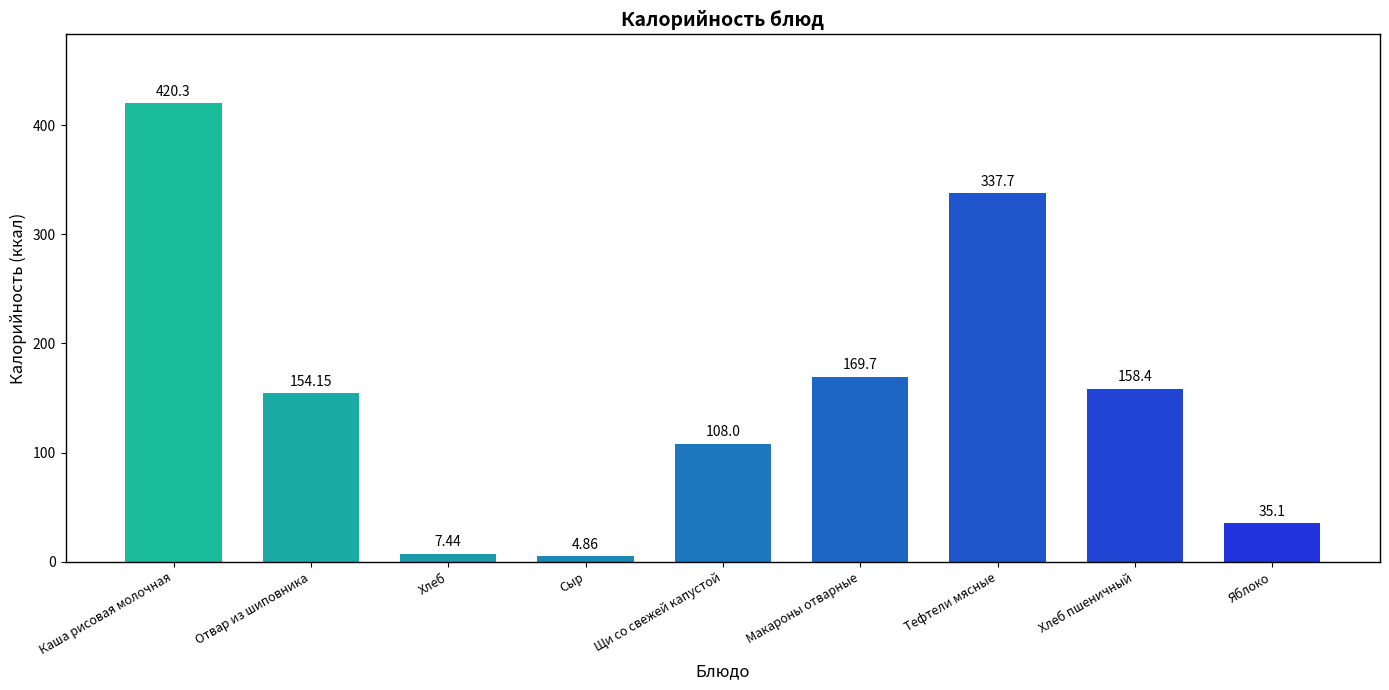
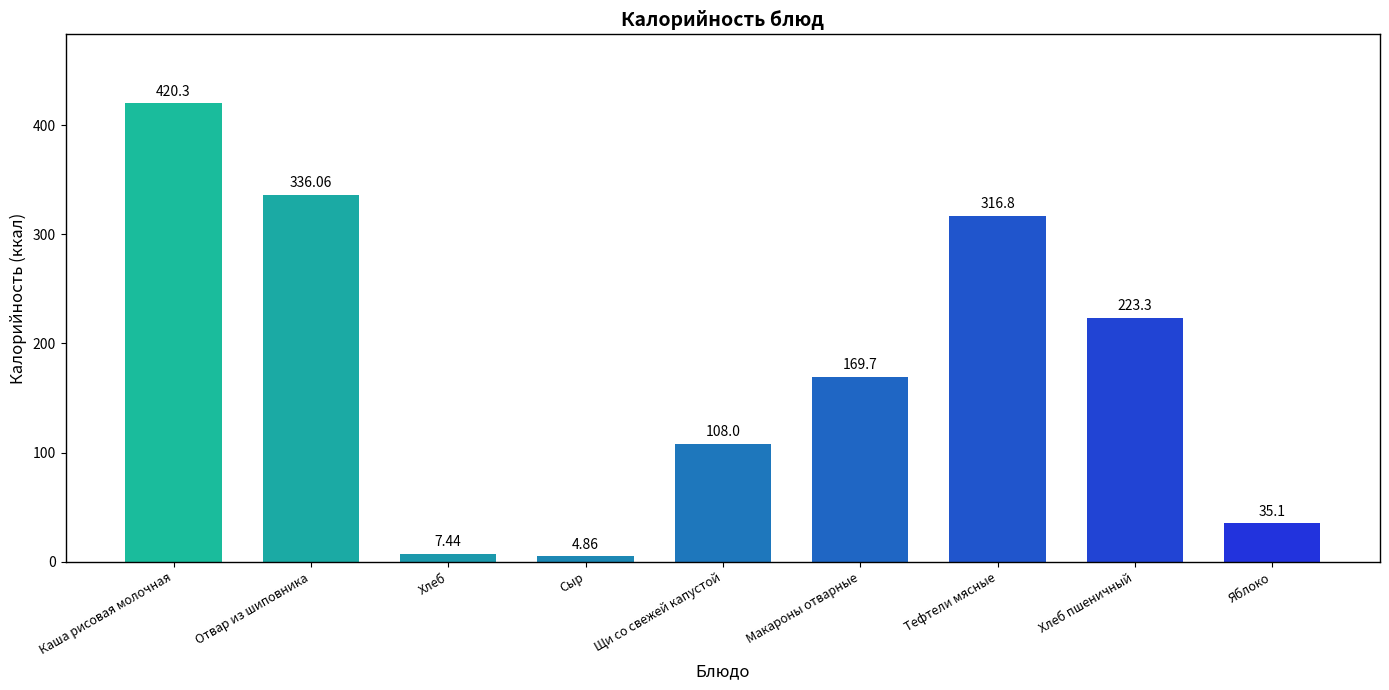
  {
    "Каша рисовая молочная": 420.3,
-   "Отвар из шиповника": 154.15,
+   "Отвар из шиповника": 336.06,
    "Хлеб": 7.44,
    "Сыр": 4.86,
    "Щи со свежей капустой": 108.0,
    "Макароны отварные": 169.7,
-   "Тефтели мясные": 337.7,
-   "Хлеб пшеничный": 158.4,
+   "Тефтели мясные": 316.8,
+   "Хлеб пшеничный": 223.3,
    "Яблоко": 35.1
  }
